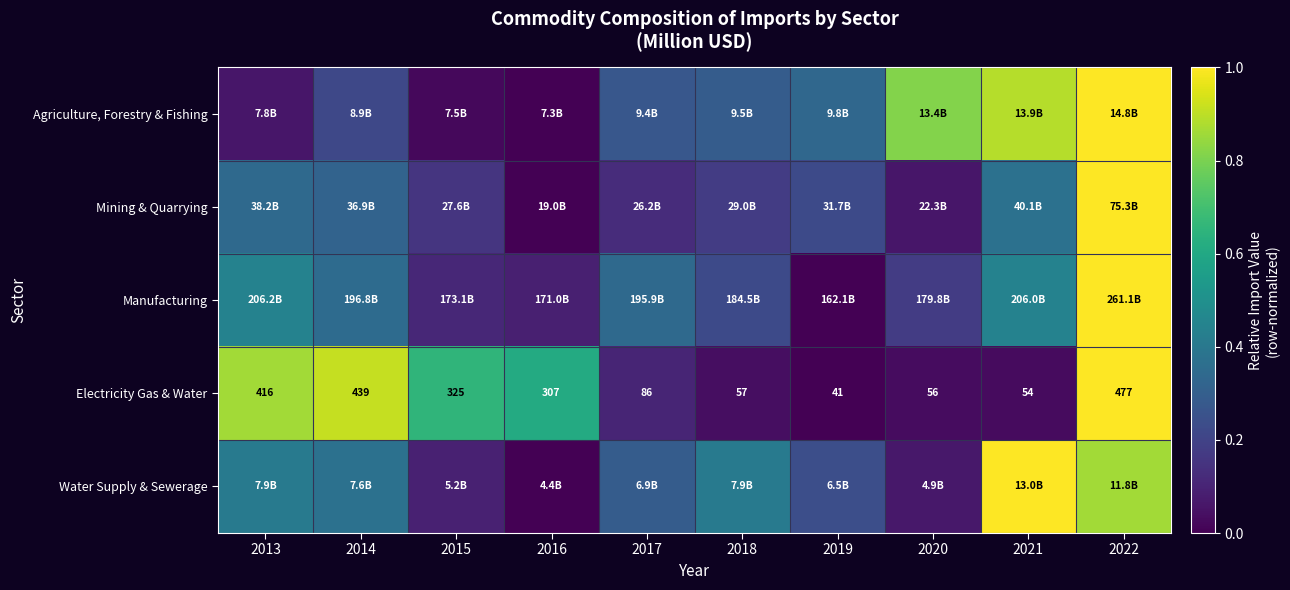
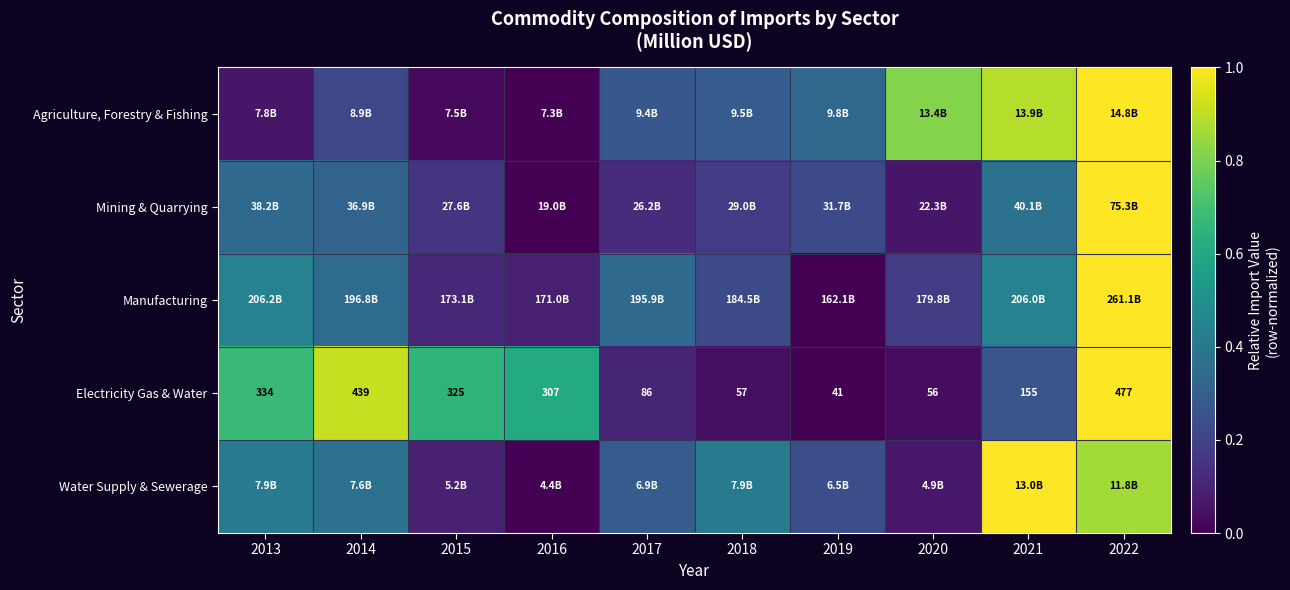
  {
    "Agriculture, Forestry & Fishing": {
      "2013": "7.8B",
      "2014": "8.9B",
      "2015": "7.5B",
      "2016": "7.3B",
      "2017": "9.4B",
      "2018": "9.5B",
      "2019": "9.8B",
      "2020": "13.4B",
      "2021": "13.9B",
      "2022": "14.8B"
    },
    "Mining & Quarrying": {
      "2013": "38.2B",
      "2014": "36.9B",
      "2015": "27.6B",
      "2016": "19.0B",
      "2017": "26.2B",
      "2018": "29.0B",
      "2019": "31.7B",
      "2020": "22.3B",
      "2021": "40.1B",
      "2022": "75.3B"
    },
    "Manufacturing": {
      "2013": "206.2B",
      "2014": "196.8B",
      "2015": "173.1B",
      "2016": "171.0B",
      "2017": "195.9B",
      "2018": "184.5B",
      "2019": "162.1B",
      "2020": "179.8B",
      "2021": "206.0B",
      "2022": "261.1B"
    },
    "Electricity Gas & Water": {
-     "2013": "416",
+     "2013": "334",
      "2014": "439",
      "2015": "325",
      "2016": "307",
      "2017": "86",
      "2018": "57",
      "2019": "41",
      "2020": "56",
-     "2021": "54",
+     "2021": "155",
      "2022": "477"
    },
    "Water Supply & Sewerage": {
      "2013": "7.9B",
      "2014": "7.6B",
      "2015": "5.2B",
      "2016": "4.4B",
      "2017": "6.9B",
      "2018": "7.9B",
      "2019": "6.5B",
      "2020": "4.9B",
      "2021": "13.0B",
      "2022": "11.8B"
    }
  }
